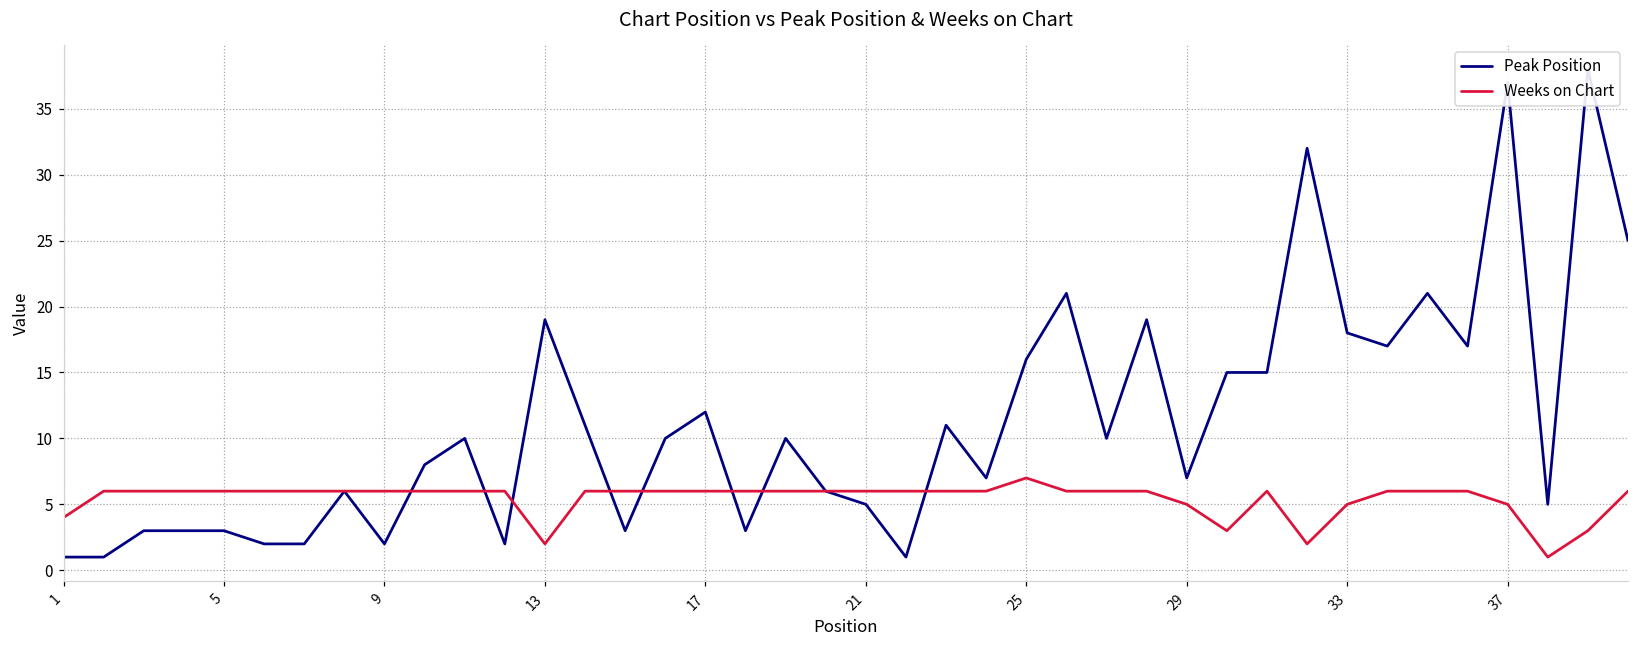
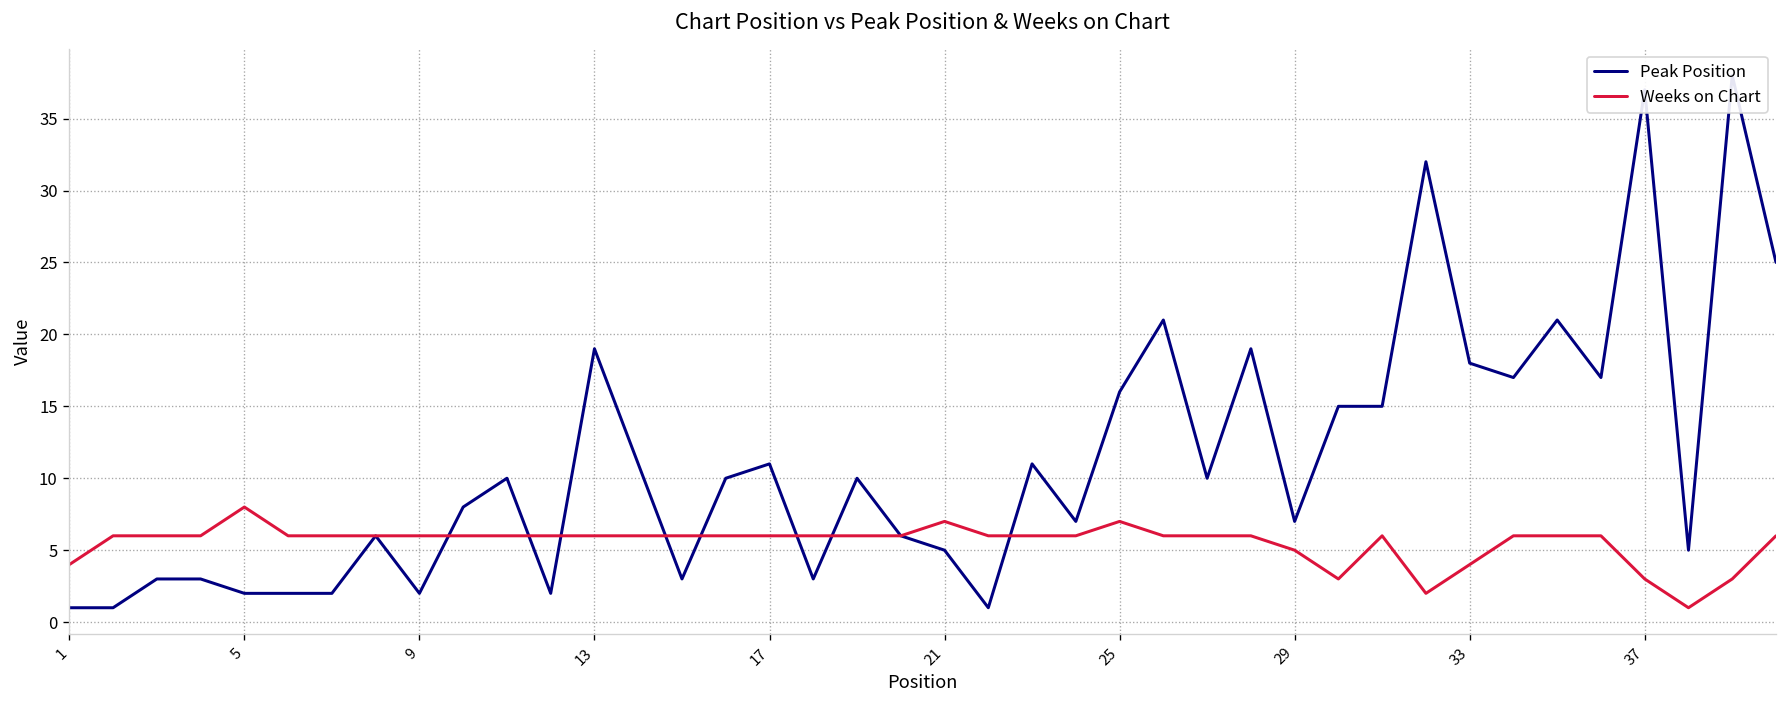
  {
    "Peak Position": {
      "1": 1,
-     "5": 3,
+     "5": 2,
      "9": 2,
      "13": 19,
-     "17": 12,
+     "17": 11,
      "21": 5,
      "25": 16,
      "29": 7,
      "33": 18
    },
    "Weeks on Chart": {
      "1": 4,
-     "5": 6,
+     "5": 8,
      "9": 6,
-     "13": 2,
+     "13": 6,
      "17": 6,
-     "21": 6,
+     "21": 7,
      "25": 7,
      "29": 5,
-     "33": 5,
-     "37": 5
+     "33": 4,
+     "37": 3
    }
  }
